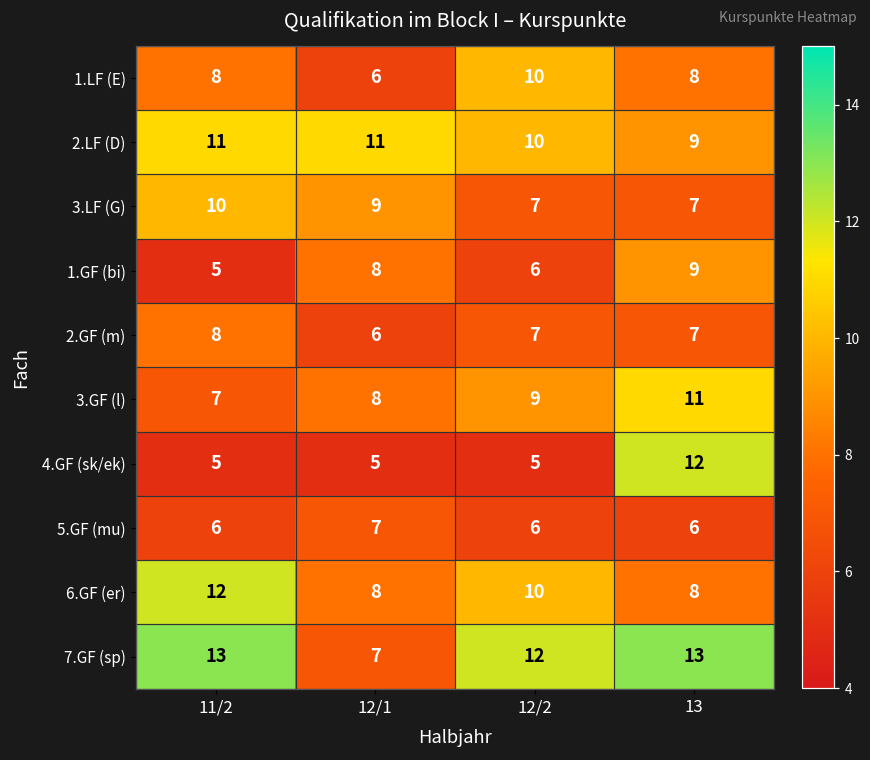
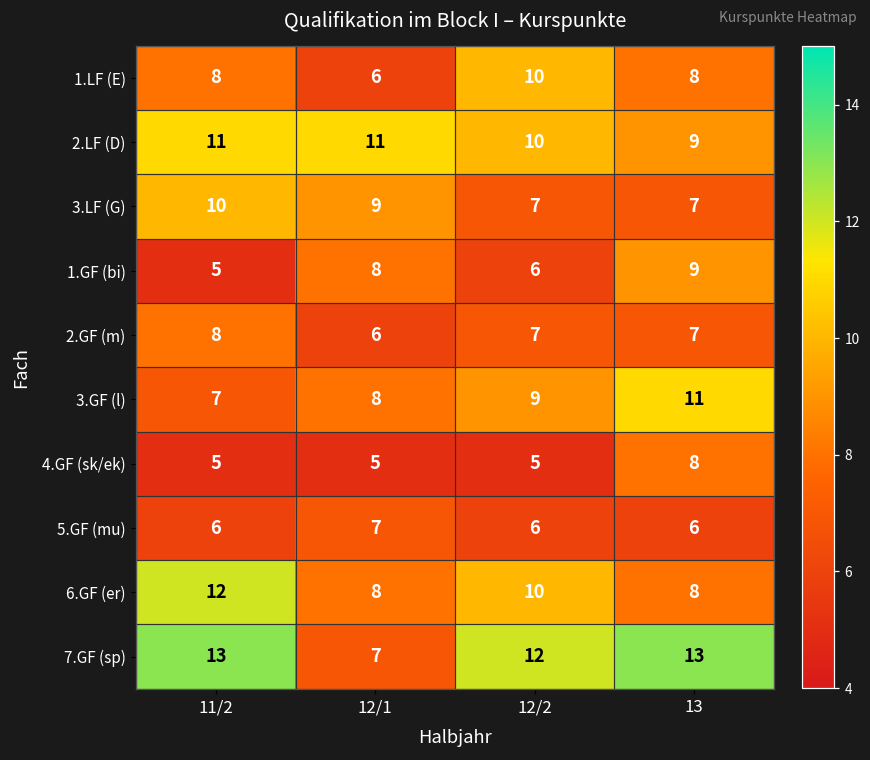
  {
    "1.LF (E)": {
      "11/2": 8,
      "12/1": 6,
      "12/2": 10,
      "13": 8
    },
    "2.LF (D)": {
      "11/2": 11,
      "12/1": 11,
      "12/2": 10,
      "13": 9
    },
    "3.LF (G)": {
      "11/2": 10,
      "12/1": 9,
      "12/2": 7,
      "13": 7
    },
    "1.GF (bi)": {
      "11/2": 5,
      "12/1": 8,
      "12/2": 6,
      "13": 9
    },
    "2.GF (m)": {
      "11/2": 8,
      "12/1": 6,
      "12/2": 7,
      "13": 7
    },
    "3.GF (l)": {
      "11/2": 7,
      "12/1": 8,
      "12/2": 9,
      "13": 11
    },
    "4.GF (sk/ek)": {
      "11/2": 5,
      "12/1": 5,
      "12/2": 5,
-     "13": 12
+     "13": 8
    },
    "5.GF (mu)": {
      "11/2": 6,
      "12/1": 7,
      "12/2": 6,
      "13": 6
    },
    "6.GF (er)": {
      "11/2": 12,
      "12/1": 8,
      "12/2": 10,
      "13": 8
    },
    "7.GF (sp)": {
      "11/2": 13,
      "12/1": 7,
      "12/2": 12,
      "13": 13
    }
  }
